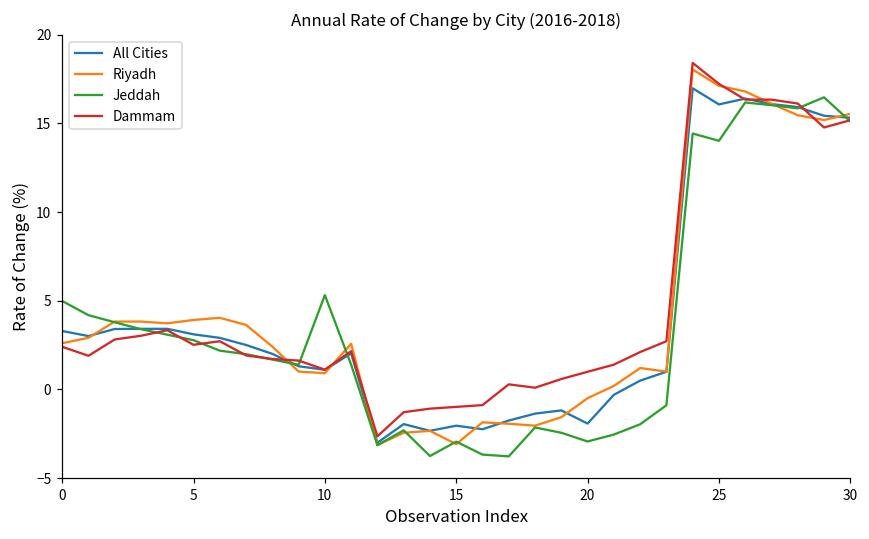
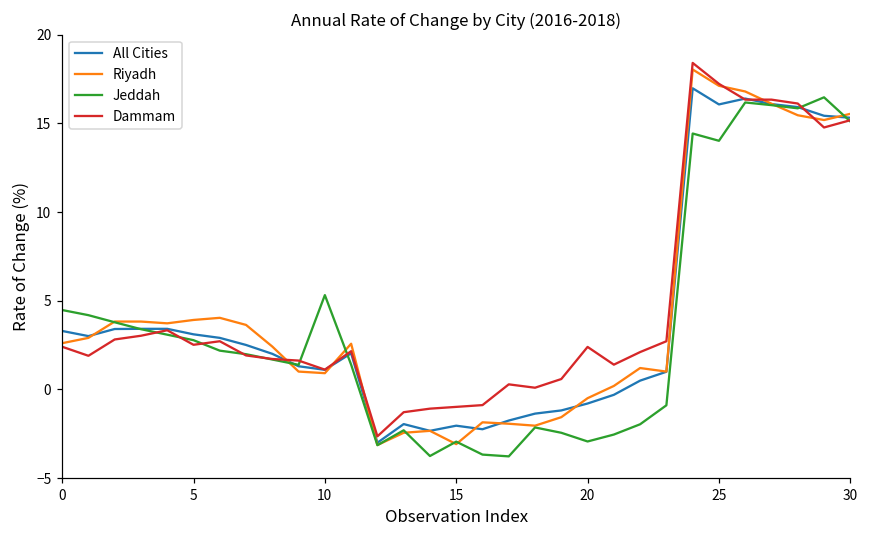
  {
    "All Cities": {
      "0": 3.3,
      "5": 3.1,
      "15": -2.0,
-     "20": -1.9,
+     "20": -0.8,
      "25": 16.1
    },
    "Riyadh": {
      "0": 2.6,
      "5": 3.9,
      "10": 0.9,
      "20": -0.5,
      "30": 15.5
    },
    "Jeddah": {
-     "0": 5.0,
+     "0": 4.5,
      "5": 2.8,
      "10": 5.3,
      "20": -2.9,
      "25": 14.0
    },
    "Dammam": {
      "0": 2.4,
      "5": 2.5,
      "15": -1.0,
-     "20": 1.0
+     "20": 2.4
    }
  }
